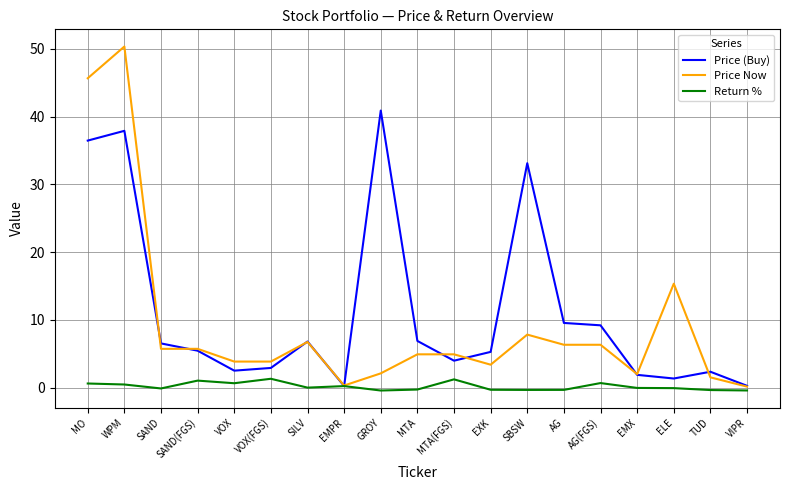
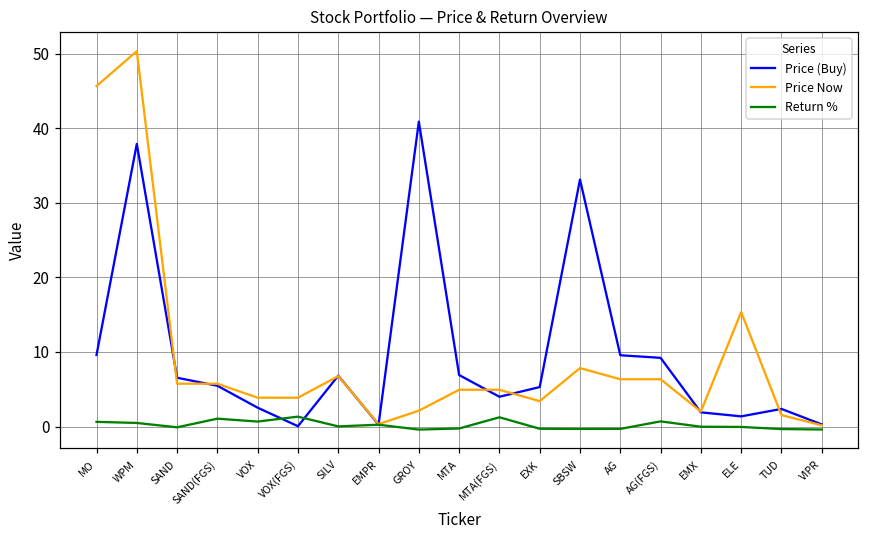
  {
    "Price (Buy)": {
-     "MO": 36,
+     "MO": 10,
      "WPM": 38,
      "SAND": 7,
      "VOX": 3,
-     "VOX(FGS)": 3,
+     "VOX(FGS)": 0,
      "GROY": 41,
      "MTA": 7,
      "MTA(FGS)": 4,
      "EXK": 5,
      "SBSW": 33,
      "AG": 10,
      "AG(FGS)": 9,
      "ELE": 1,
      "TUD": 2
    },
    "Price Now": {
      "MO": 46,
      "WPM": 50,
      "SAND": 6,
      "VOX": 4,
      "VOX(FGS)": 4,
      "GROY": 2,
      "MTA": 5,
      "MTA(FGS)": 5,
      "EXK": 3,
      "SBSW": 8,
      "AG": 6,
      "AG(FGS)": 6,
      "ELE": 15,
      "TUD": 2
    },
    "Return %": {
      "MO": 1,
      "WPM": 0,
      "SAND": 0,
      "SAND(FGS)": 1,
      "VOX": 1,
      "VOX(FGS)": 1,
      "SILV": 0,
      "GROY": 0,
      "MTA": 0,
      "MTA(FGS)": 1,
      "EXK": 0,
      "SBSW": 0,
      "AG": 0,
      "AG(FGS)": 1,
      "EMX": 0,
      "ELE": 0,
      "TUD": 0,
      "VIPR": 0
    }
  }
